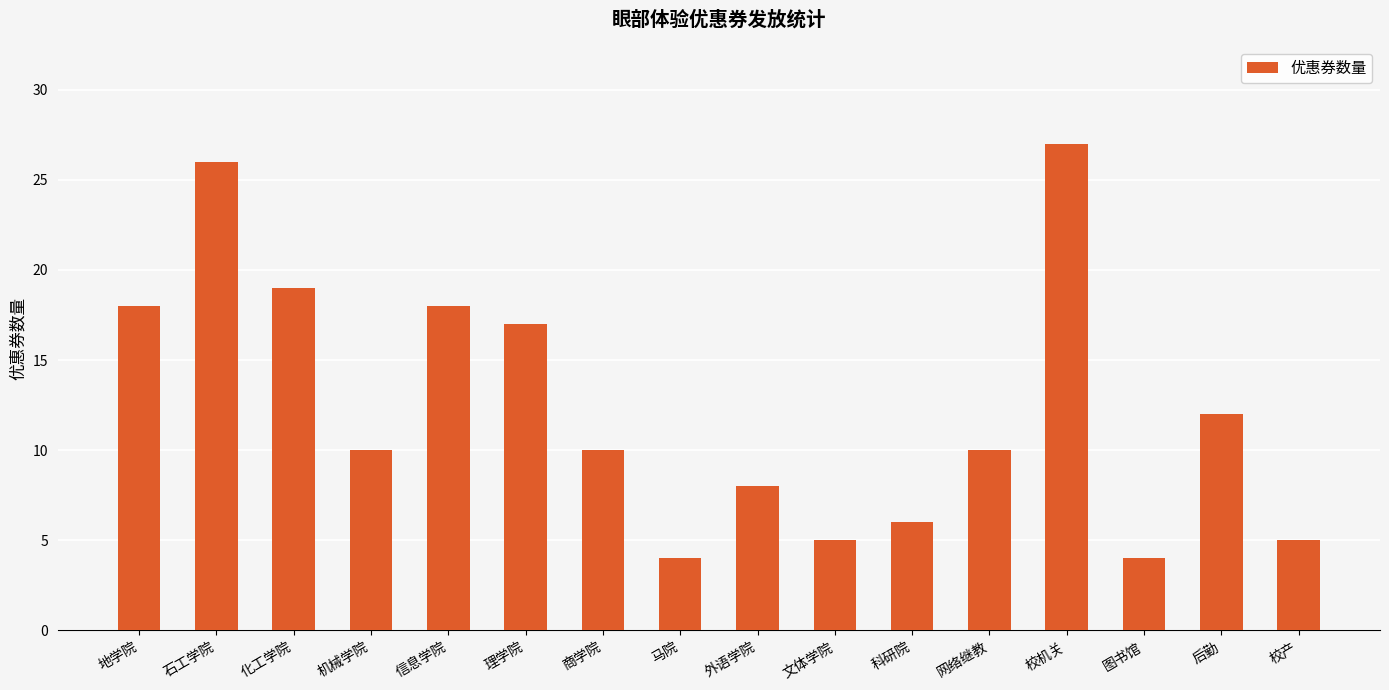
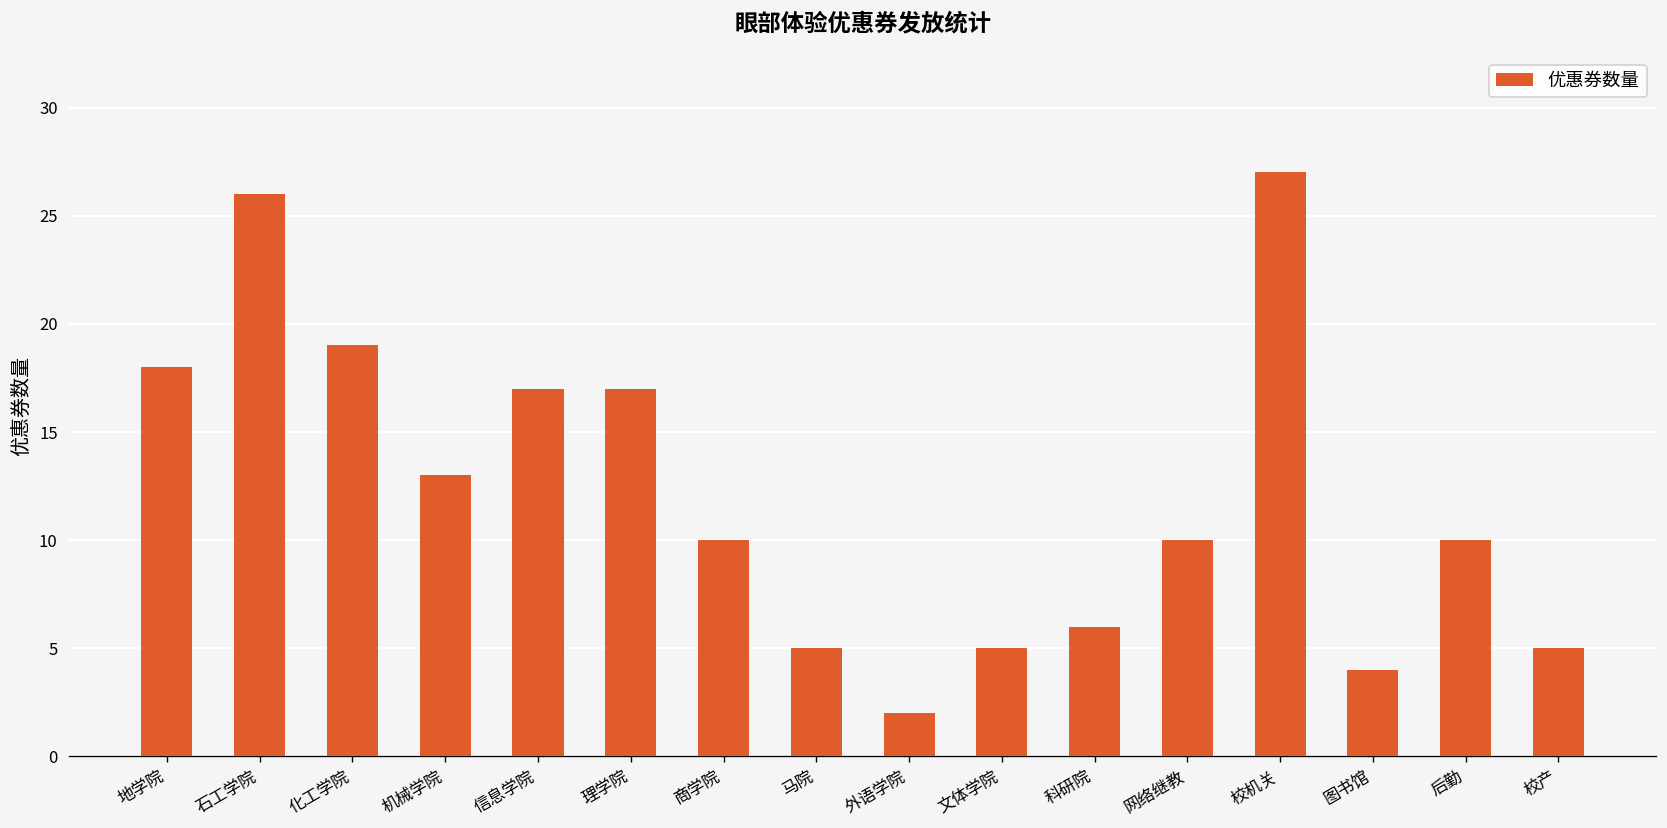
  {
    "地学院": 18,
    "石工学院": 26,
    "化工学院": 19,
-   "机械学院": 10,
-   "信息学院": 18,
+   "机械学院": 13,
+   "信息学院": 17,
    "理学院": 17,
    "商学院": 10,
-   "马院": 4,
-   "外语学院": 8,
+   "马院": 5,
+   "外语学院": 2,
    "文体学院": 5,
    "科研院": 6,
    "网络继教": 10,
    "校机关": 27,
    "图书馆": 4,
-   "后勤": 12,
+   "后勤": 10,
    "校产": 5
  }
